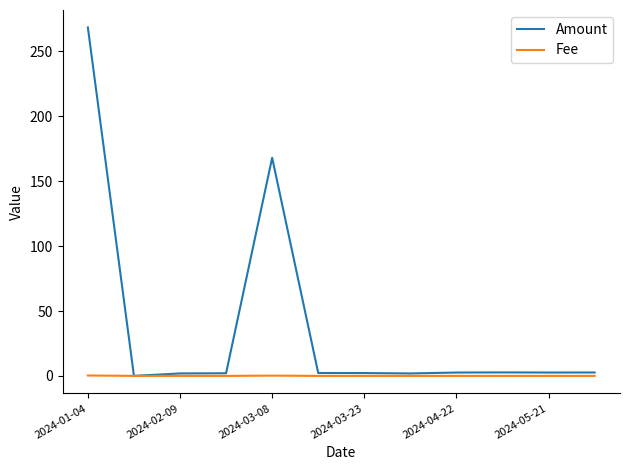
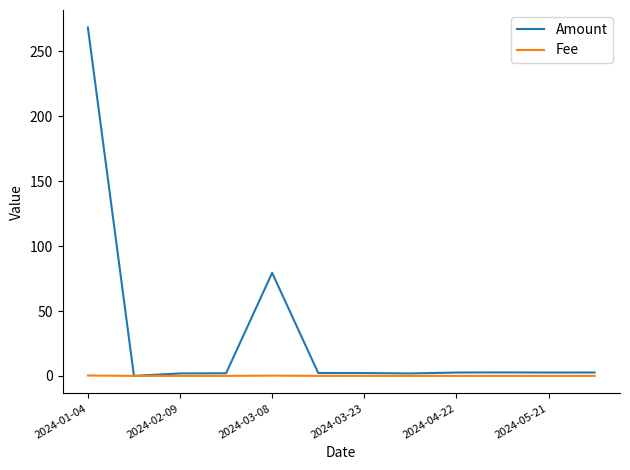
  {
    "Amount": {
-     "2024-03-08": 168,
+     "2024-03-08": 79,
      "2024-03-23": 2,
      "2024-04-22": 3,
      "2024-05-21": 3
    },
    "Fee": {
      "2024-03-08": 0,
      "2024-03-23": 0,
      "2024-04-22": 0,
      "2024-05-21": 0
    }
  }
